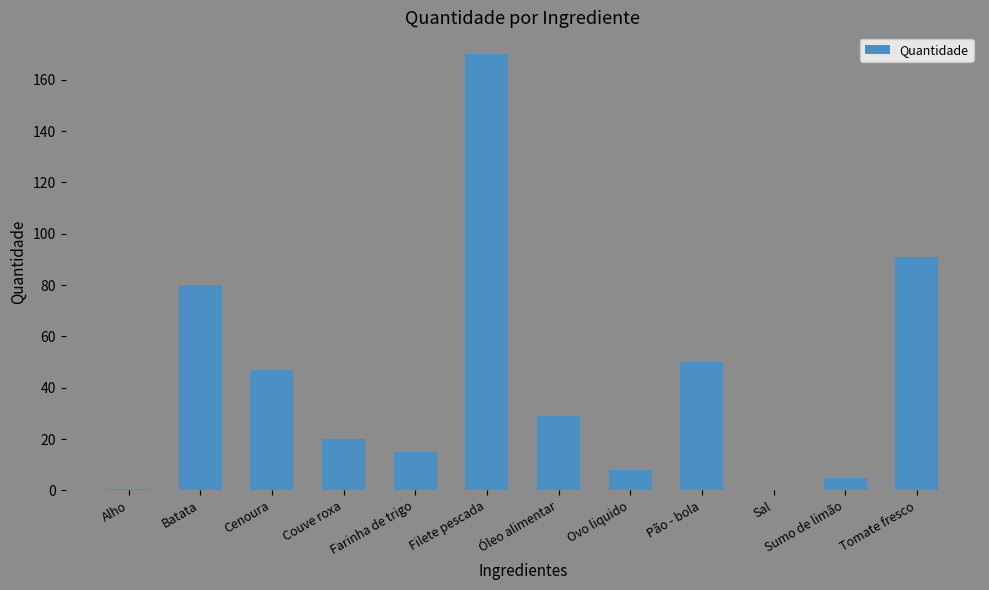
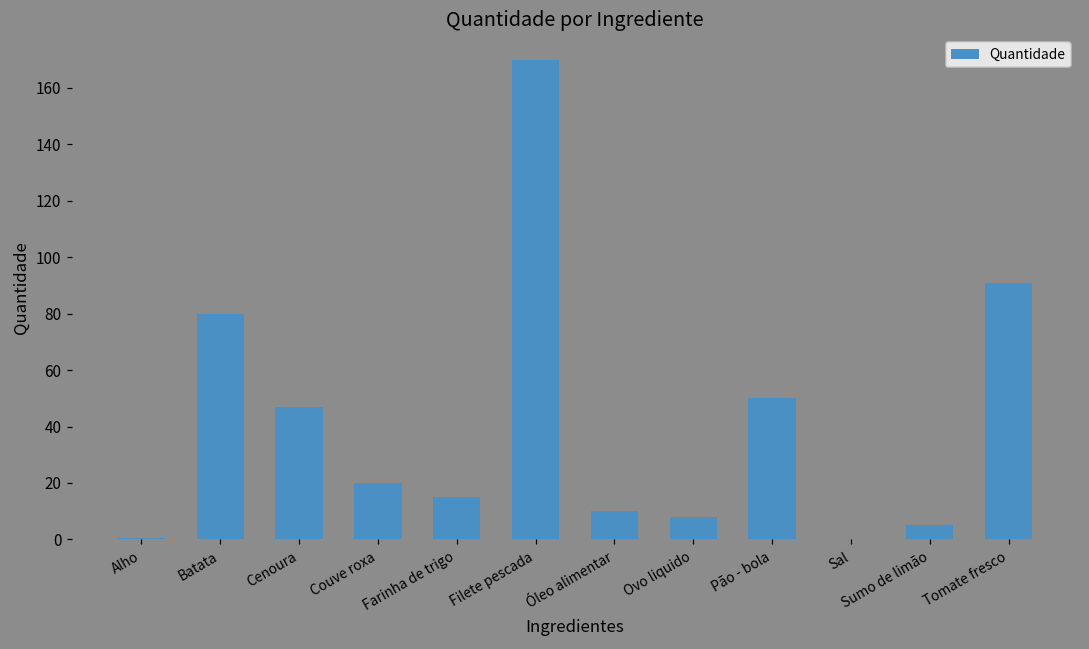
  {
    "Batata": 80,
    "Cenoura": 47,
    "Couve roxa": 20,
    "Farinha de trigo": 15,
    "Filete pescada": 170,
-   "Óleo alimentar": 29,
+   "Óleo alimentar": 10,
    "Ovo liquido": 8,
    "Pão - bola": 50,
    "Sumo de limão": 5,
    "Tomate fresco": 91
  }
